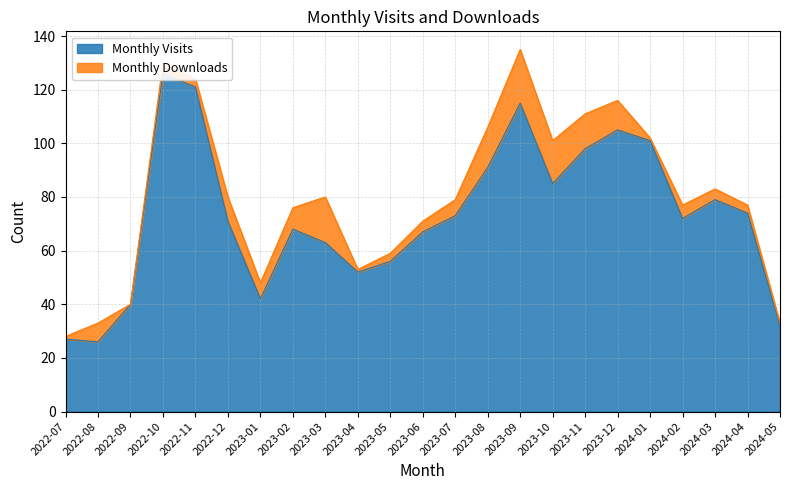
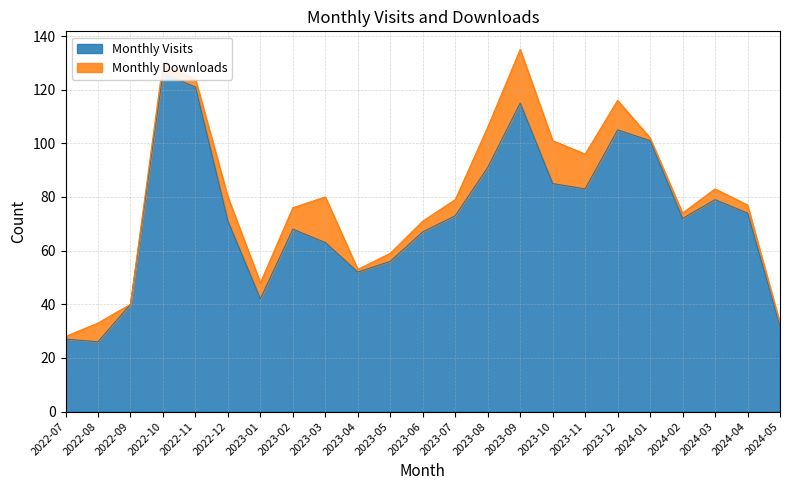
  {
    "Monthly Visits": {
      "2022-07": 27,
      "2022-08": 26,
      "2022-11": 121,
      "2022-12": 71,
      "2023-01": 42,
      "2023-02": 68,
      "2023-03": 63,
      "2023-04": 52,
      "2023-05": 56,
      "2023-06": 67,
      "2023-07": 73,
      "2023-08": 91,
      "2023-09": 115,
      "2023-10": 85,
-     "2023-11": 98,
+     "2023-11": 83,
      "2023-12": 105,
      "2024-01": 101,
      "2024-02": 72,
      "2024-03": 79,
      "2024-04": 74,
      "2024-05": 32
    },
    "Monthly Downloads": {
      "2022-07": 1,
      "2022-08": 7,
      "2022-12": 9,
      "2023-01": 6,
      "2023-02": 8,
      "2023-03": 17,
      "2023-04": 1,
      "2023-05": 3,
      "2023-06": 4,
      "2023-07": 6,
      "2023-08": 15,
      "2023-09": 20,
      "2023-10": 16,
      "2023-11": 13,
      "2023-12": 11,
      "2024-01": 1,
-     "2024-02": 5,
+     "2024-02": 2,
      "2024-03": 4,
      "2024-04": 3,
      "2024-05": 1
    }
  }
